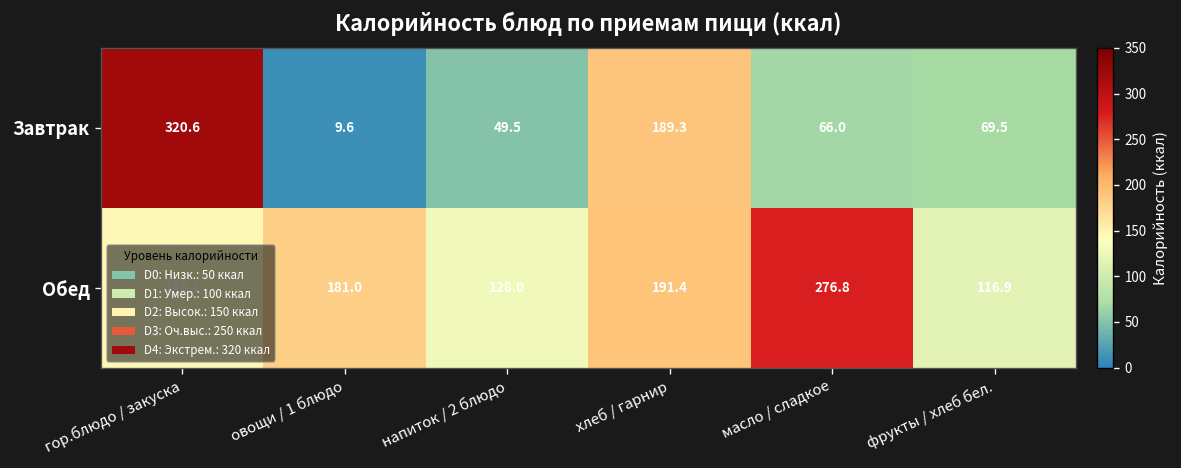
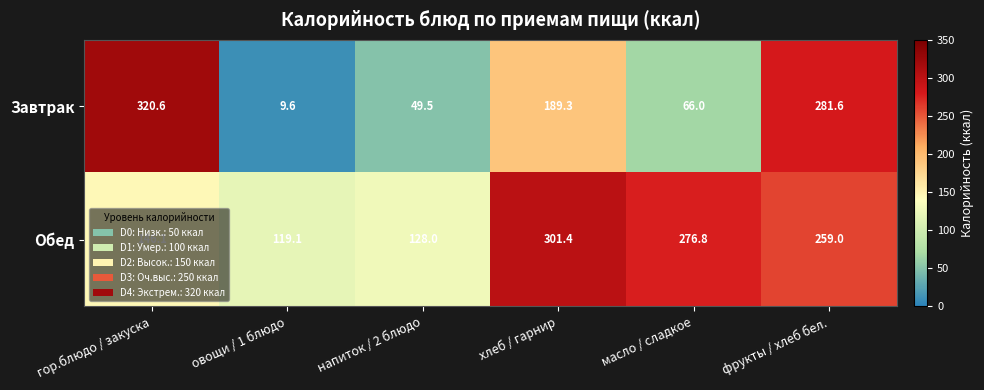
  {
    "Завтрак": {
      "гор.блюдо / закуска": 320.6,
      "овощи / 1 блюдо": 9.6,
      "напиток / 2 блюдо": 49.5,
      "хлеб / гарнир": 189.3,
      "масло / сладкое": 66.0,
-     "фрукты / хлеб бел.": 69.5
+     "фрукты / хлеб бел.": 281.6
    },
    "Обед": {
-     "овощи / 1 блюдо": 181.0,
+     "овощи / 1 блюдо": 119.1,
      "напиток / 2 блюдо": 128.0,
-     "хлеб / гарнир": 191.4,
+     "хлеб / гарнир": 301.4,
      "масло / сладкое": 276.8,
-     "фрукты / хлеб бел.": 116.9
+     "фрукты / хлеб бел.": 259.0
    }
  }
